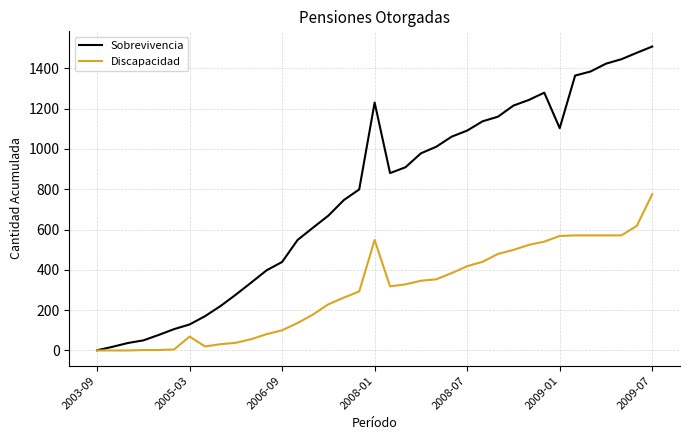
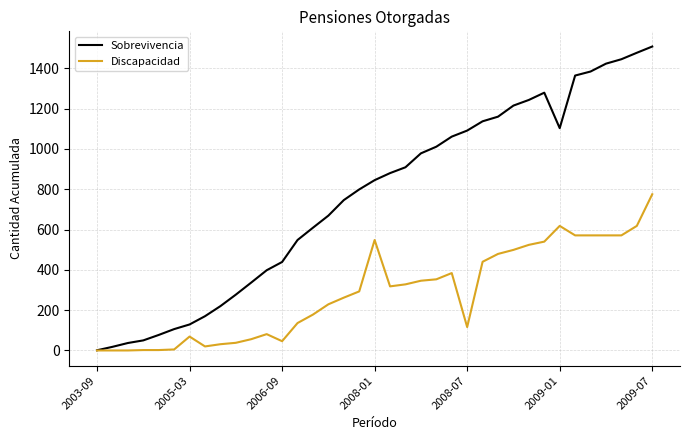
  {
    "Sobrevivencia": {
      "2005-03": 130,
      "2006-09": 440,
-     "2008-01": 1230,
+     "2008-01": 850,
      "2008-07": 1090,
      "2009-01": 1100,
      "2009-07": 1510
    },
    "Discapacidad": {
      "2005-03": 70,
-     "2006-09": 100,
+     "2006-09": 50,
      "2008-01": 550,
-     "2008-07": 420,
-     "2009-01": 570,
+     "2008-07": 120,
+     "2009-01": 620,
      "2009-07": 780
    }
  }
